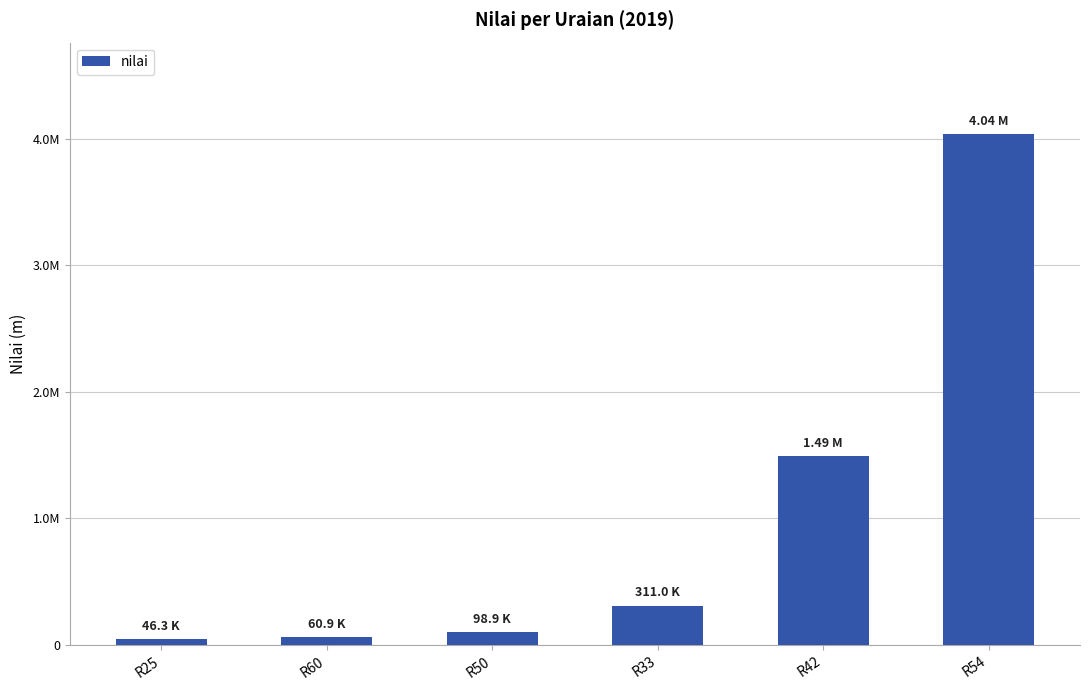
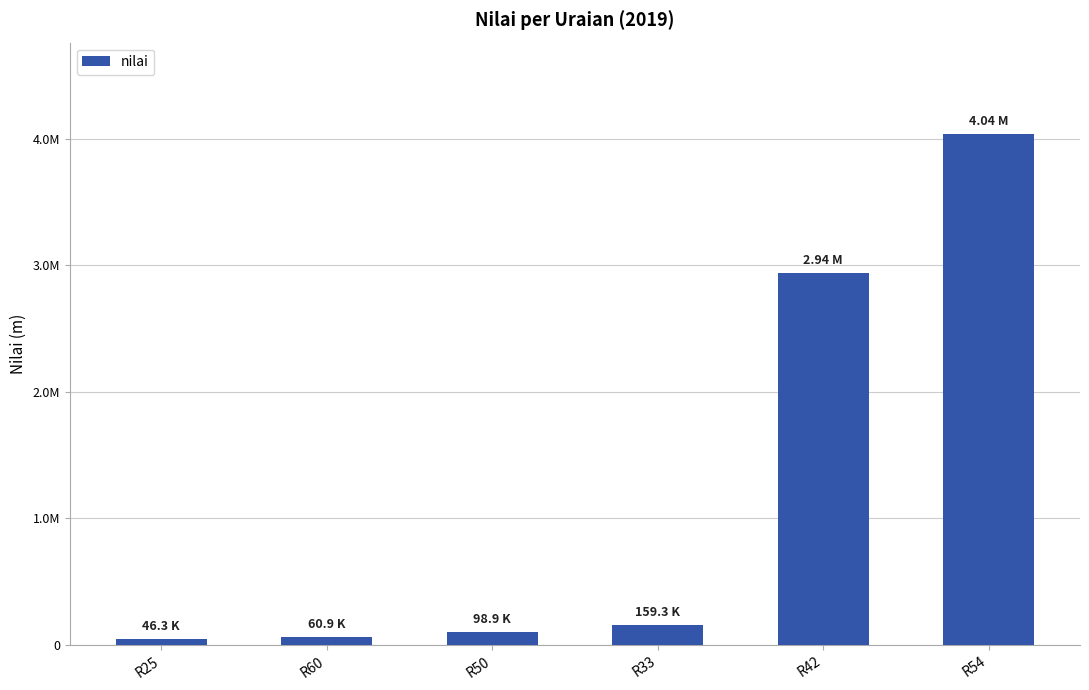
  {
-   "R33": 311.0,
-   "R42": 1.49
+   "R33": 159.3,
+   "R42": 2.94
  }
